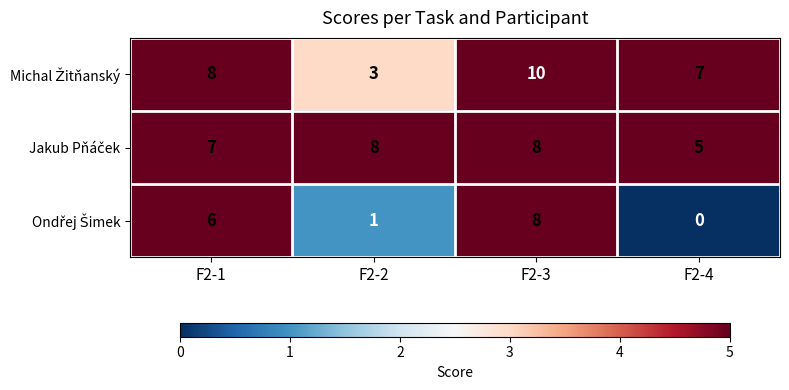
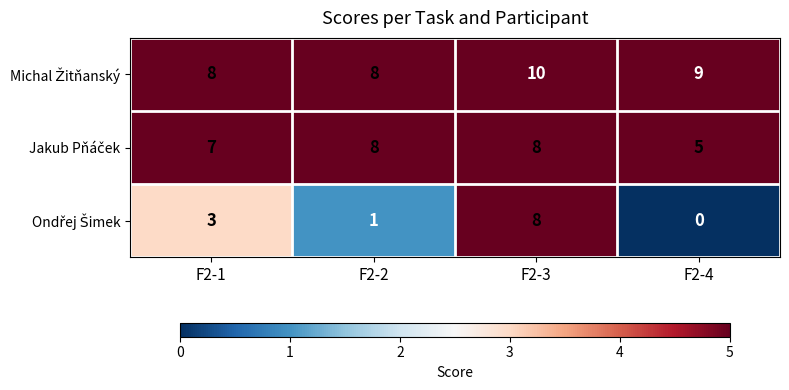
  {
    "Michal Žitňanský": {
      "F2-1": 8,
-     "F2-2": 3,
+     "F2-2": 8,
      "F2-3": 10,
-     "F2-4": 7
+     "F2-4": 9
    },
    "Jakub Pňáček": {
      "F2-1": 7,
      "F2-2": 8,
      "F2-3": 8,
      "F2-4": 5
    },
    "Ondřej Šimek": {
-     "F2-1": 6,
+     "F2-1": 3,
      "F2-2": 1,
      "F2-3": 8,
      "F2-4": 0
    }
  }
